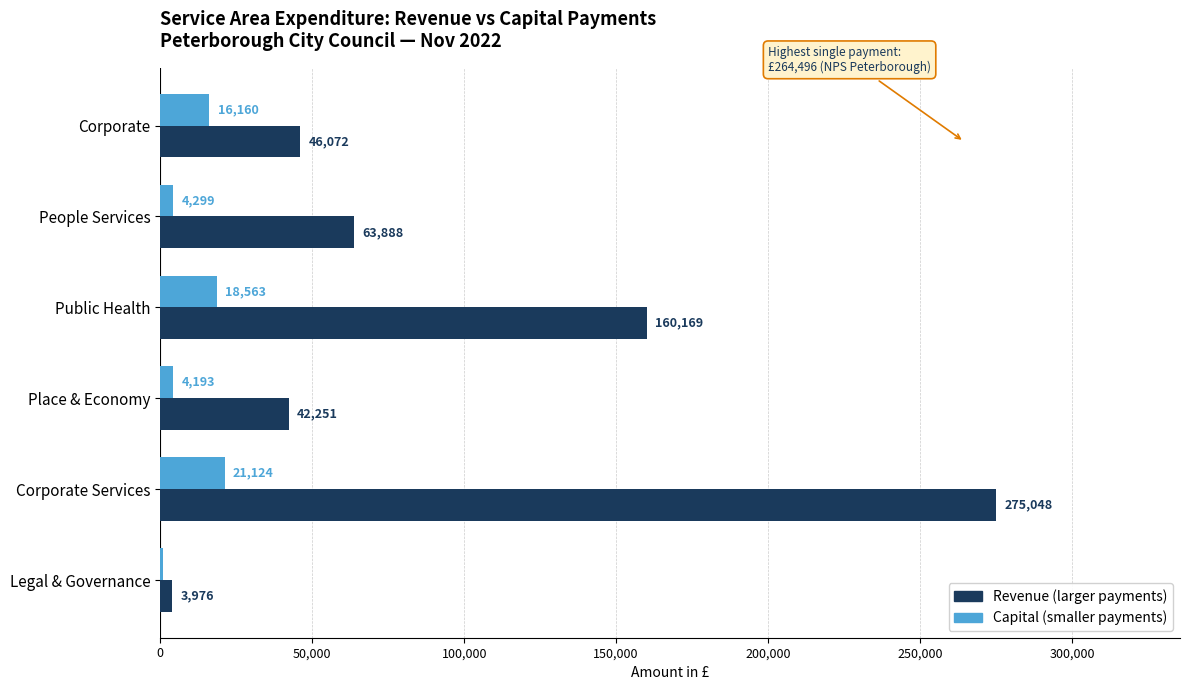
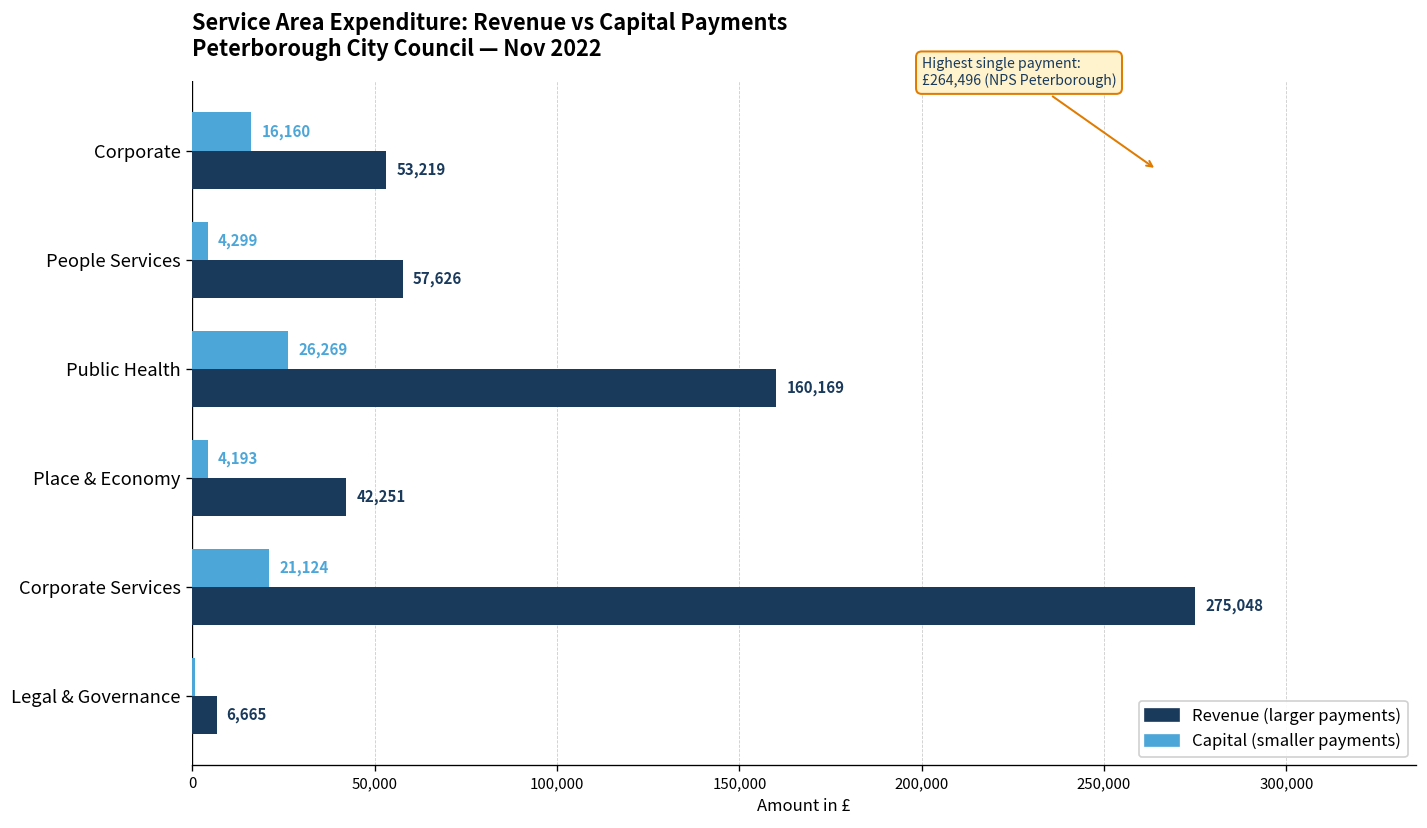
  {
    "Revenue (larger payments)": {
-     "Corporate": "46,072",
-     "People Services": "63,888",
+     "Corporate": "53,219",
+     "People Services": "57,626",
      "Public Health": "160,169",
      "Place & Economy": "42,251",
      "Corporate Services": "275,048",
-     "Legal & Governance": "3,976"
+     "Legal & Governance": "6,665"
    },
    "Capital (smaller payments)": {
      "Corporate": "16,160",
      "People Services": "4,299",
-     "Public Health": "18,563",
+     "Public Health": "26,269",
      "Place & Economy": "4,193",
      "Corporate Services": "21,124"
    }
  }
